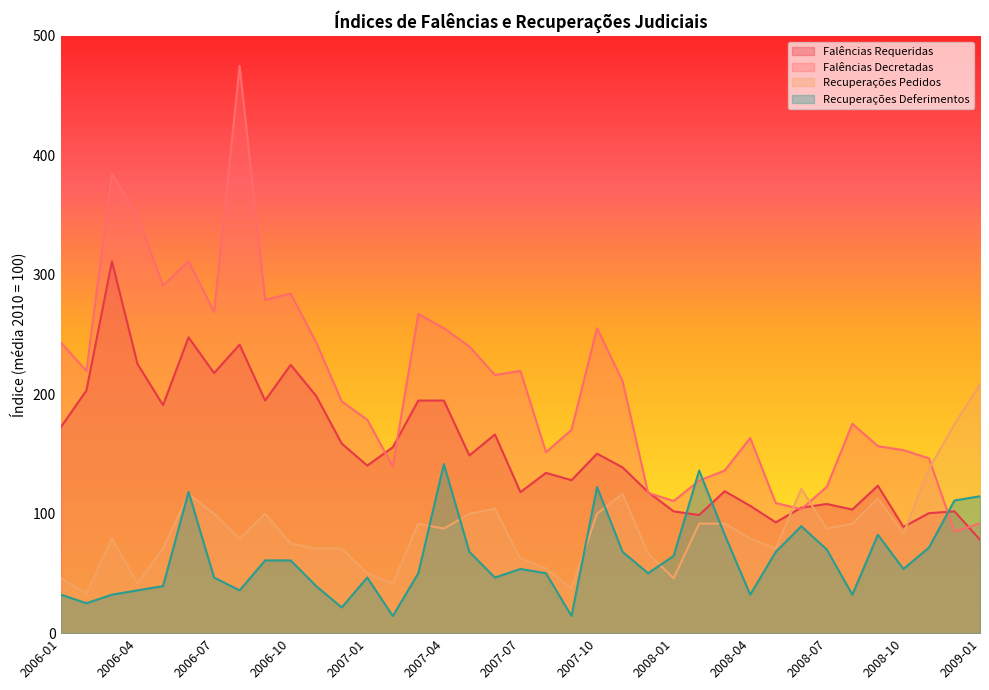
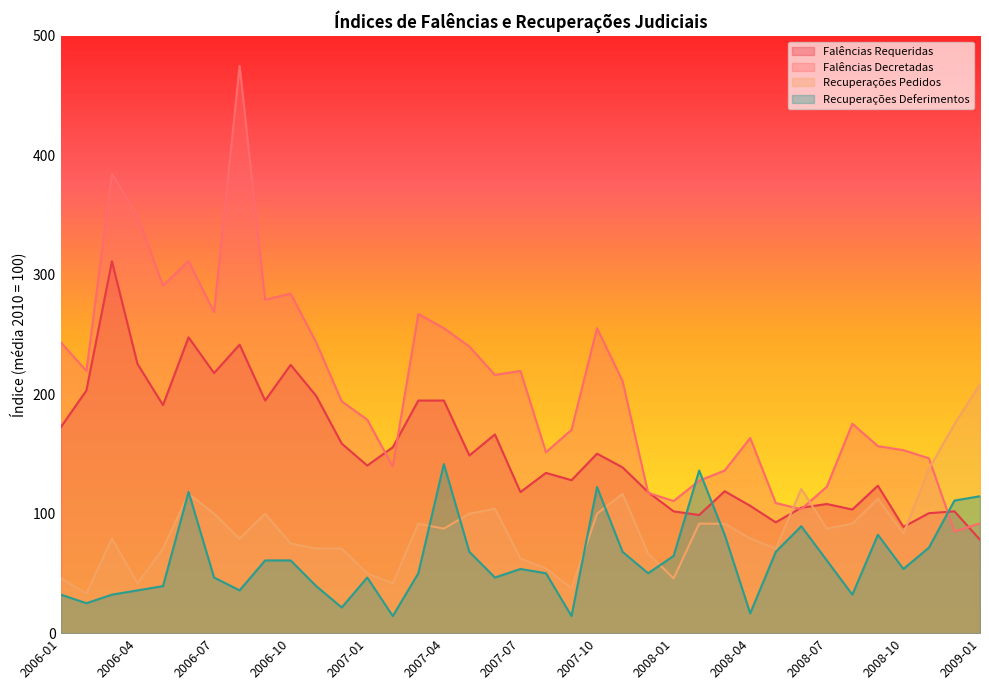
  {
    "Recuperações Deferimentos": {
      "2006-01": 32,
      "2006-04": 36,
      "2006-07": 47,
      "2006-10": 61,
      "2007-01": 47,
      "2007-04": 142,
      "2007-07": 54,
      "2007-10": 122,
      "2008-01": 65,
-     "2008-04": 32,
-     "2008-07": 70,
+     "2008-04": 17,
+     "2008-07": 61,
      "2008-10": 54,
      "2009-01": 115
    }
  }
